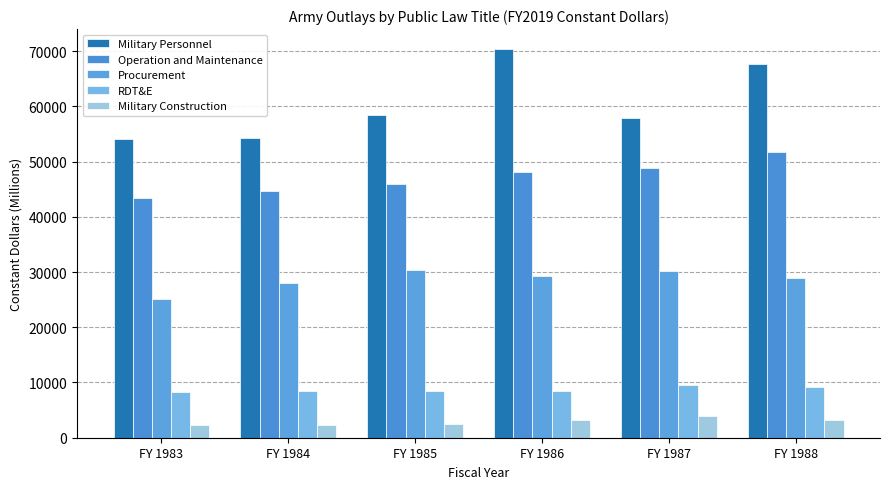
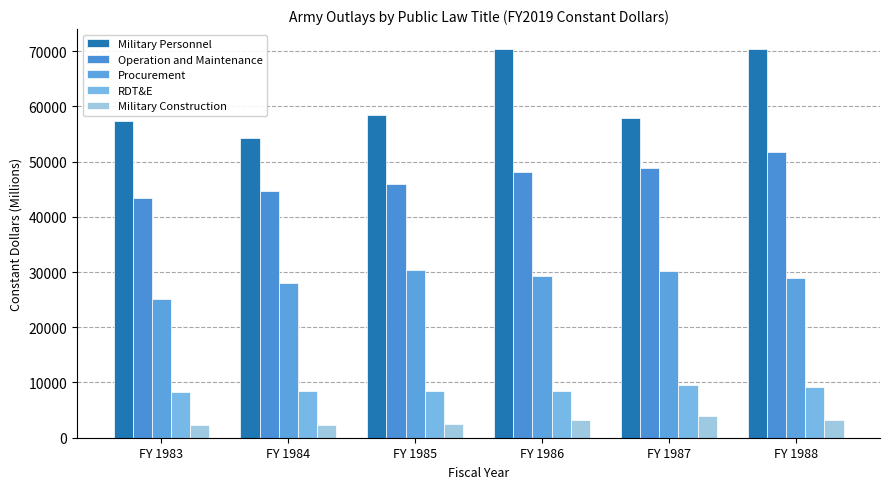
  {
    "Military Personnel": {
-     "FY 1983": 54000,
+     "FY 1983": 57000,
      "FY 1984": 54000,
      "FY 1985": 58000,
      "FY 1986": 70000,
      "FY 1987": 58000,
-     "FY 1988": 68000
+     "FY 1988": 70000
    }
  }
